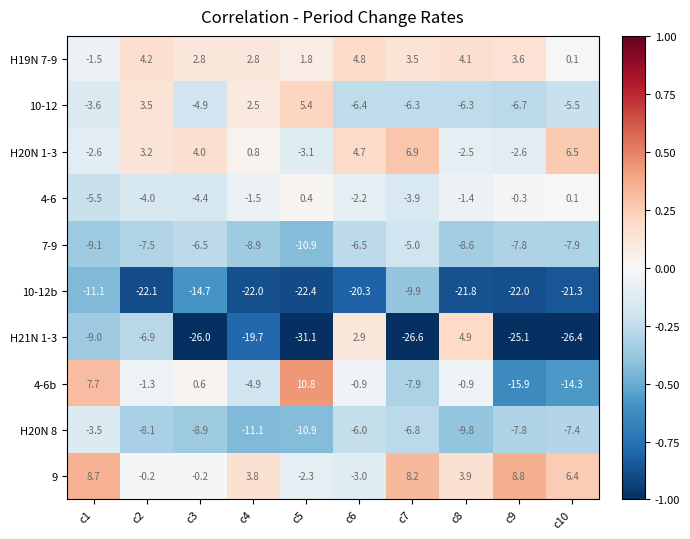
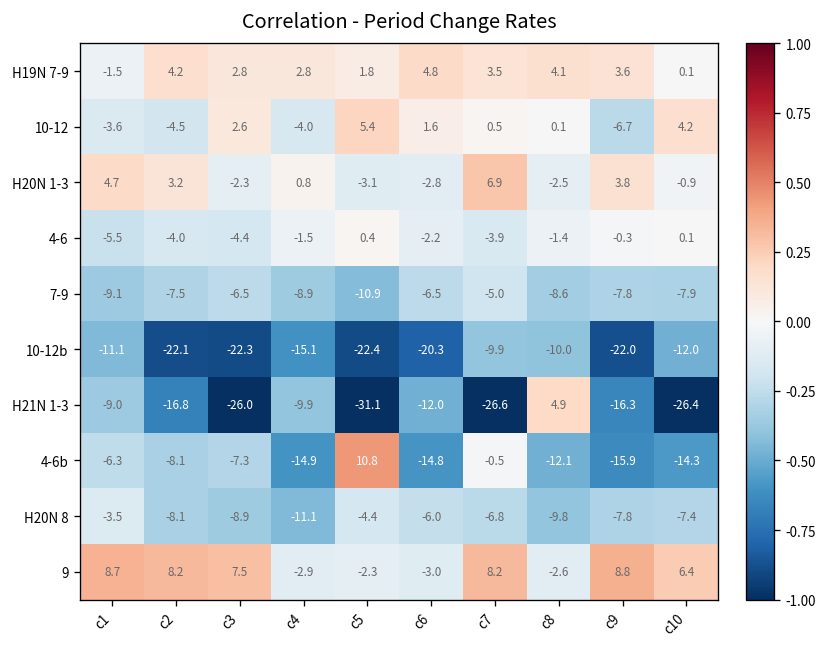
  {
    "H19N 7-9": {
      "c1": -1.5,
      "c2": 4.2,
      "c3": 2.8,
      "c4": 2.8,
      "c5": 1.8,
      "c6": 4.8,
      "c7": 3.5,
      "c8": 4.1,
      "c9": 3.6,
      "c10": 0.1
    },
    "10-12": {
      "c1": -3.6,
-     "c2": 3.5,
-     "c3": -4.9,
-     "c4": 2.5,
+     "c2": -4.5,
+     "c3": 2.6,
+     "c4": -4.0,
      "c5": 5.4,
-     "c6": -6.4,
-     "c7": -6.3,
-     "c8": -6.3,
+     "c6": 1.6,
+     "c7": 0.5,
+     "c8": 0.1,
      "c9": -6.7,
-     "c10": -5.5
+     "c10": 4.2
    },
    "H20N 1-3": {
-     "c1": -2.6,
+     "c1": 4.7,
      "c2": 3.2,
-     "c3": 4.0,
+     "c3": -2.3,
      "c4": 0.8,
      "c5": -3.1,
-     "c6": 4.7,
+     "c6": -2.8,
      "c7": 6.9,
      "c8": -2.5,
-     "c9": -2.6,
-     "c10": 6.5
+     "c9": 3.8,
+     "c10": -0.9
    },
    "4-6": {
      "c1": -5.5,
      "c2": -4.0,
      "c3": -4.4,
      "c4": -1.5,
      "c5": 0.4,
      "c6": -2.2,
      "c7": -3.9,
      "c8": -1.4,
      "c9": -0.3,
      "c10": 0.1
    },
    "7-9": {
      "c1": -9.1,
      "c2": -7.5,
      "c3": -6.5,
      "c4": -8.9,
      "c5": -10.9,
      "c6": -6.5,
      "c7": -5.0,
      "c8": -8.6,
      "c9": -7.8,
      "c10": -7.9
    },
    "10-12b": {
      "c1": -11.1,
      "c2": -22.1,
-     "c3": -14.7,
-     "c4": -22.0,
+     "c3": -22.3,
+     "c4": -15.1,
      "c5": -22.4,
      "c6": -20.3,
      "c7": -9.9,
-     "c8": -21.8,
+     "c8": -10.0,
      "c9": -22.0,
-     "c10": -21.3
+     "c10": -12.0
    },
    "H21N 1-3": {
      "c1": -9.0,
-     "c2": -6.9,
+     "c2": -16.8,
      "c3": -26.0,
-     "c4": -19.7,
+     "c4": -9.9,
      "c5": -31.1,
-     "c6": 2.9,
+     "c6": -12.0,
      "c7": -26.6,
      "c8": 4.9,
-     "c9": -25.1,
+     "c9": -16.3,
      "c10": -26.4
    },
    "4-6b": {
-     "c1": 7.7,
-     "c2": -1.3,
-     "c3": 0.6,
-     "c4": -4.9,
+     "c1": -6.3,
+     "c2": -8.1,
+     "c3": -7.3,
+     "c4": -14.9,
      "c5": 10.8,
-     "c6": -0.9,
-     "c7": -7.9,
-     "c8": -0.9,
+     "c6": -14.8,
+     "c7": -0.5,
+     "c8": -12.1,
      "c9": -15.9,
      "c10": -14.3
    },
    "H20N 8": {
      "c1": -3.5,
      "c2": -8.1,
      "c3": -8.9,
      "c4": -11.1,
-     "c5": -10.9,
+     "c5": -4.4,
      "c6": -6.0,
      "c7": -6.8,
      "c8": -9.8,
      "c9": -7.8,
      "c10": -7.4
    },
    "9": {
      "c1": 8.7,
-     "c2": -0.2,
-     "c3": -0.2,
-     "c4": 3.8,
+     "c2": 8.2,
+     "c3": 7.5,
+     "c4": -2.9,
      "c5": -2.3,
      "c6": -3.0,
      "c7": 8.2,
-     "c8": 3.9,
+     "c8": -2.6,
      "c9": 8.8,
      "c10": 6.4
    }
  }
